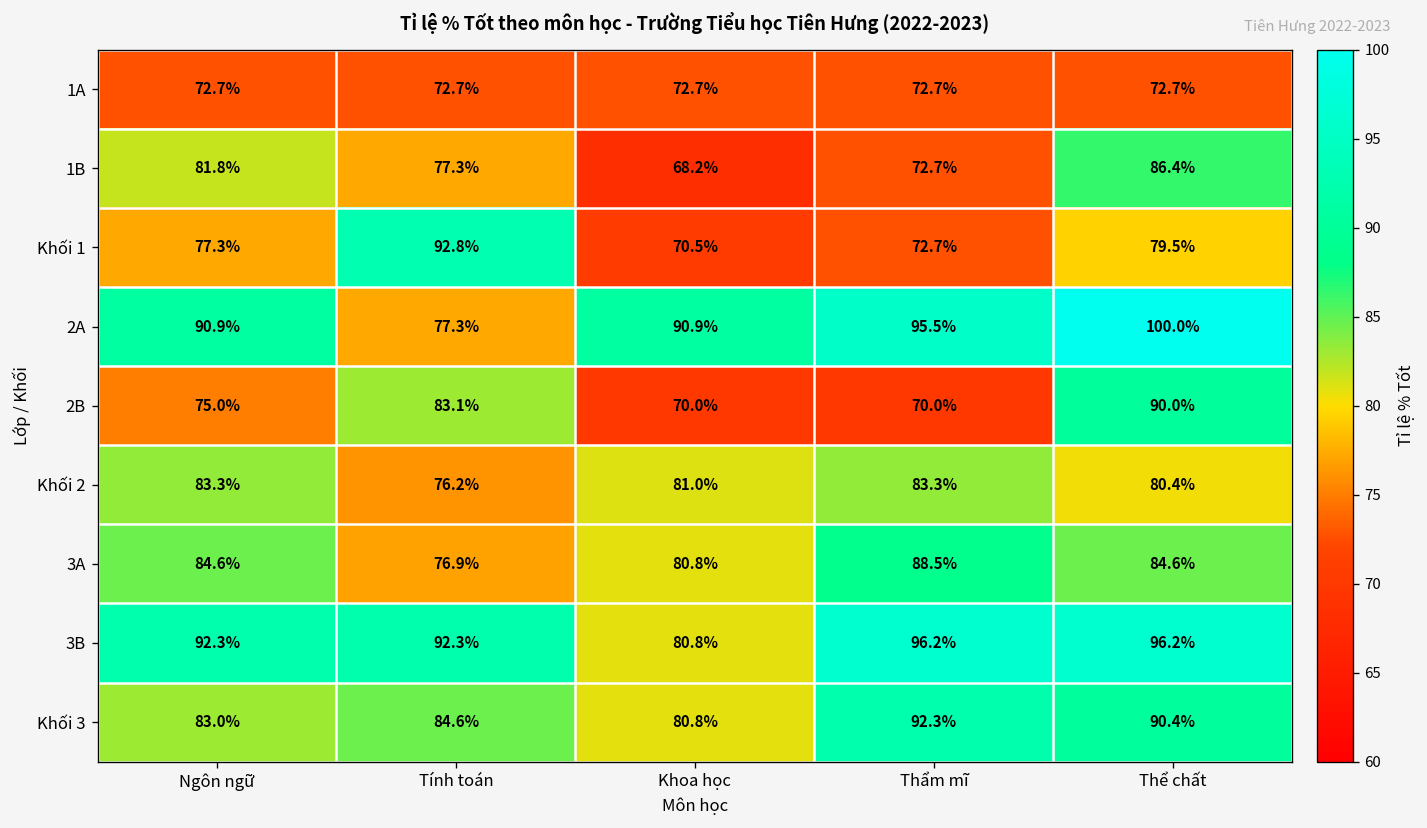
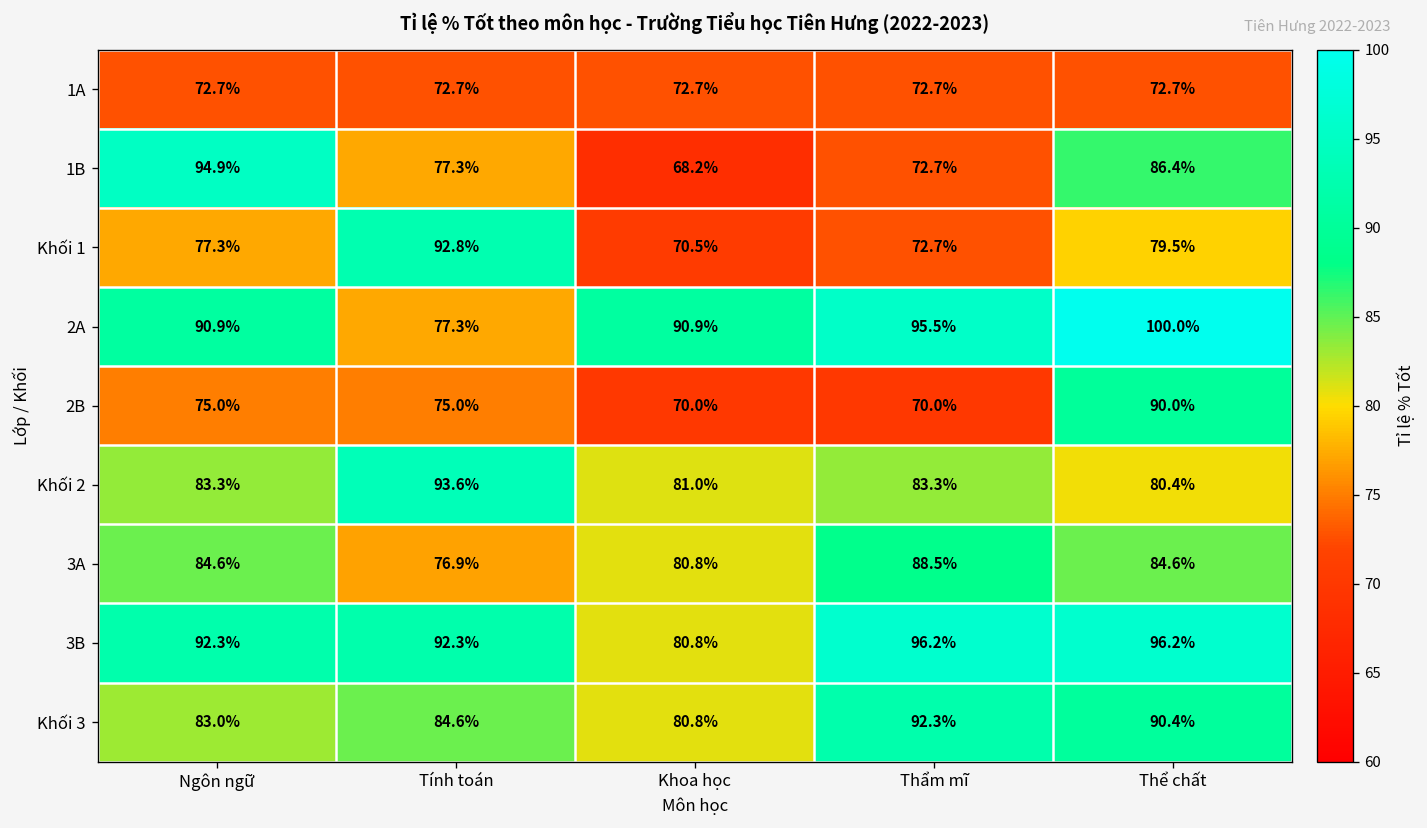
  {
    "1A": {
      "Ngôn ngữ": "72.7%",
      "Tính toán": "72.7%",
      "Khoa học": "72.7%",
      "Thẩm mĩ": "72.7%",
      "Thể chất": "72.7%"
    },
    "1B": {
-     "Ngôn ngữ": "81.8%",
+     "Ngôn ngữ": "94.9%",
      "Tính toán": "77.3%",
      "Khoa học": "68.2%",
      "Thẩm mĩ": "72.7%",
      "Thể chất": "86.4%"
    },
    "Khối 1": {
      "Ngôn ngữ": "77.3%",
      "Tính toán": "92.8%",
      "Khoa học": "70.5%",
      "Thẩm mĩ": "72.7%",
      "Thể chất": "79.5%"
    },
    "2A": {
      "Ngôn ngữ": "90.9%",
      "Tính toán": "77.3%",
      "Khoa học": "90.9%",
      "Thẩm mĩ": "95.5%",
      "Thể chất": "100.0%"
    },
    "2B": {
      "Ngôn ngữ": "75.0%",
-     "Tính toán": "83.1%",
+     "Tính toán": "75.0%",
      "Khoa học": "70.0%",
      "Thẩm mĩ": "70.0%",
      "Thể chất": "90.0%"
    },
    "Khối 2": {
      "Ngôn ngữ": "83.3%",
-     "Tính toán": "76.2%",
+     "Tính toán": "93.6%",
      "Khoa học": "81.0%",
      "Thẩm mĩ": "83.3%",
      "Thể chất": "80.4%"
    },
    "3A": {
      "Ngôn ngữ": "84.6%",
      "Tính toán": "76.9%",
      "Khoa học": "80.8%",
      "Thẩm mĩ": "88.5%",
      "Thể chất": "84.6%"
    },
    "3B": {
      "Ngôn ngữ": "92.3%",
      "Tính toán": "92.3%",
      "Khoa học": "80.8%",
      "Thẩm mĩ": "96.2%",
      "Thể chất": "96.2%"
    },
    "Khối 3": {
      "Ngôn ngữ": "83.0%",
      "Tính toán": "84.6%",
      "Khoa học": "80.8%",
      "Thẩm mĩ": "92.3%",
      "Thể chất": "90.4%"
    }
  }
